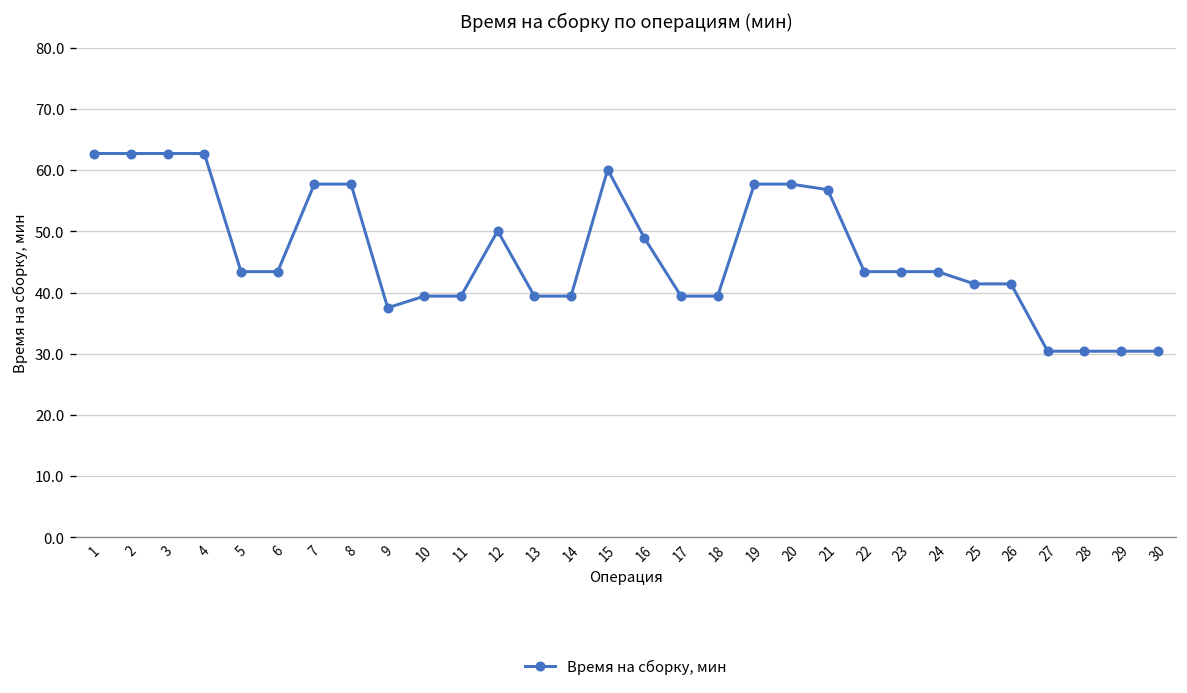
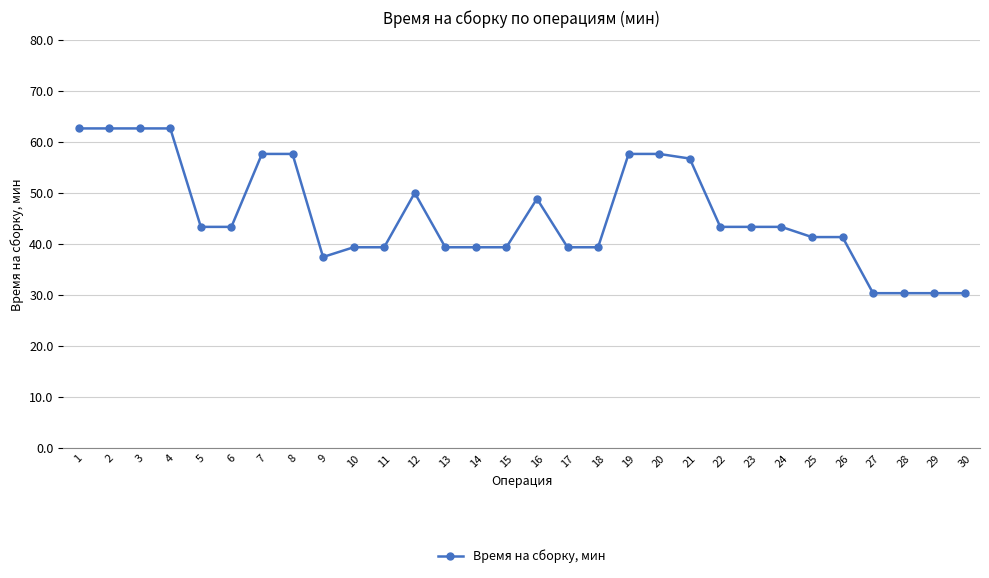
  {
    "1": 63,
    "2": 63,
    "3": 63,
    "4": 63,
    "5": 43,
    "6": 43,
    "7": 58,
    "8": 58,
    "9": 38,
    "10": 39,
    "11": 39,
    "12": 50,
    "13": 39,
    "14": 39,
-   "15": 60,
+   "15": 39,
    "16": 49,
    "17": 39,
    "18": 39,
    "19": 58,
    "20": 58,
    "21": 57,
    "22": 43,
    "23": 43,
    "24": 43,
    "25": 41,
    "26": 41,
    "27": 30,
    "28": 30,
    "29": 30,
    "30": 30
  }
